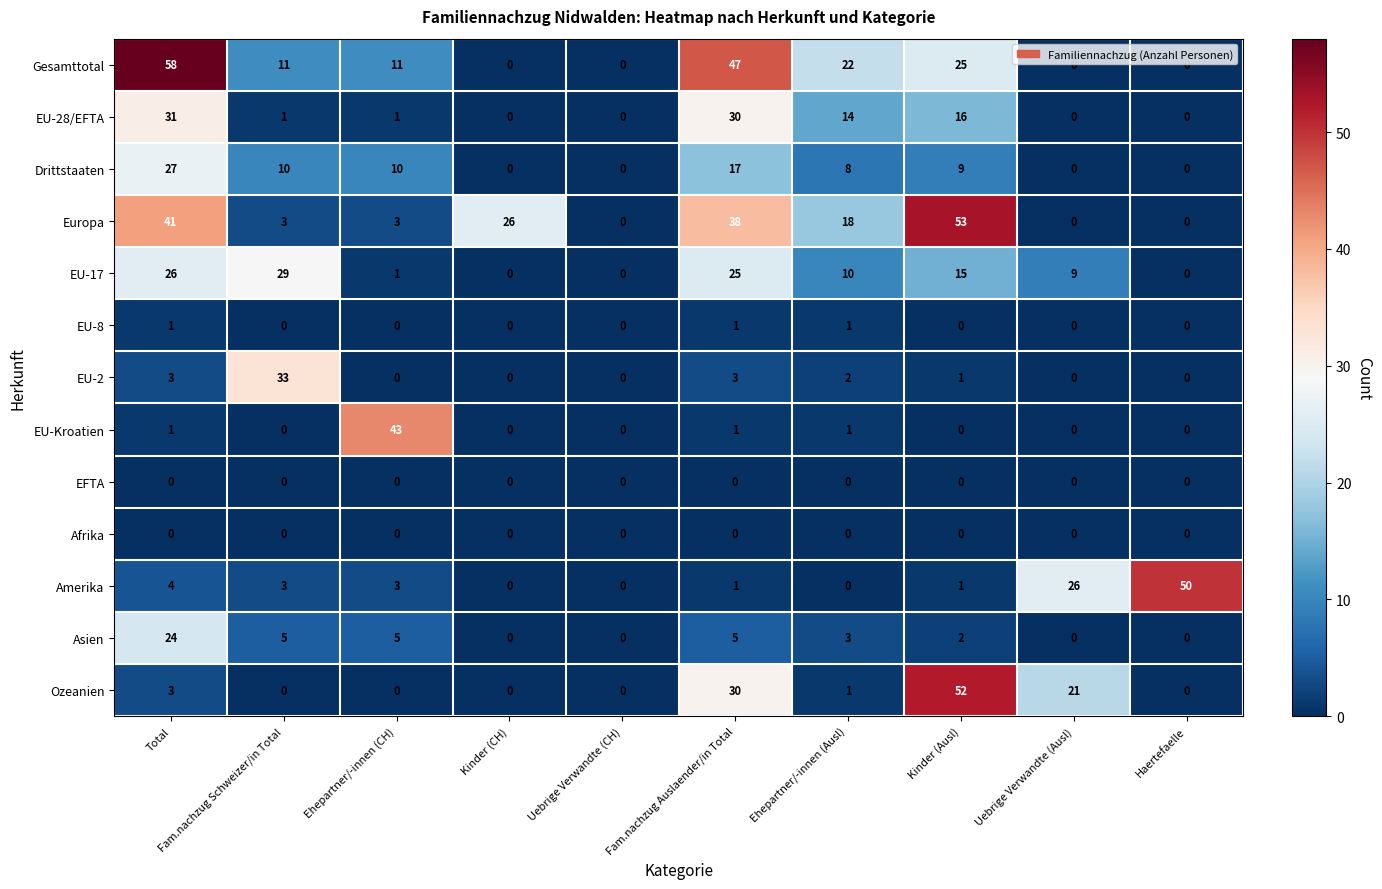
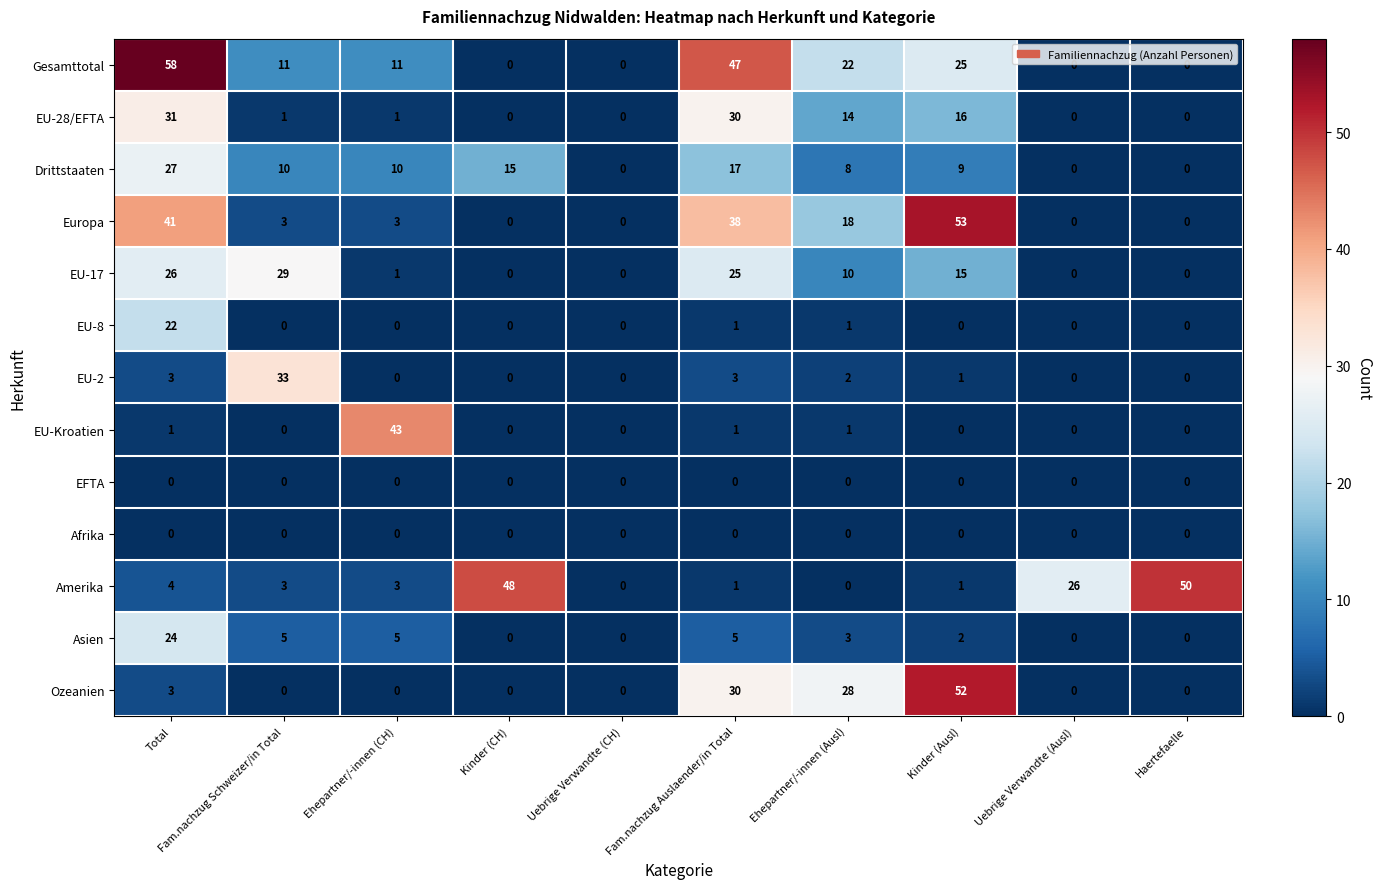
  {
    "Gesamttotal": {
      "Total": 58,
      "Fam.nachzug Schweizer/in Total": 11,
      "Ehepartner/-innen (CH)": 11,
      "Kinder (CH)": 0,
      "Uebrige Verwandte (CH)": 0,
      "Fam.nachzug Auslaender/in Total": 47,
      "Ehepartner/-innen (Ausl)": 22,
      "Kinder (Ausl)": 25
    },
    "EU-28/EFTA": {
      "Total": 31,
      "Fam.nachzug Schweizer/in Total": 1,
      "Ehepartner/-innen (CH)": 1,
      "Kinder (CH)": 0,
      "Uebrige Verwandte (CH)": 0,
      "Fam.nachzug Auslaender/in Total": 30,
      "Ehepartner/-innen (Ausl)": 14,
      "Kinder (Ausl)": 16,
      "Uebrige Verwandte (Ausl)": 0,
      "Haertefaelle": 0
    },
    "Drittstaaten": {
      "Total": 27,
      "Fam.nachzug Schweizer/in Total": 10,
      "Ehepartner/-innen (CH)": 10,
-     "Kinder (CH)": 0,
+     "Kinder (CH)": 15,
      "Uebrige Verwandte (CH)": 0,
      "Fam.nachzug Auslaender/in Total": 17,
      "Ehepartner/-innen (Ausl)": 8,
      "Kinder (Ausl)": 9,
      "Uebrige Verwandte (Ausl)": 0,
      "Haertefaelle": 0
    },
    "Europa": {
      "Total": 41,
      "Fam.nachzug Schweizer/in Total": 3,
      "Ehepartner/-innen (CH)": 3,
-     "Kinder (CH)": 26,
+     "Kinder (CH)": 0,
      "Uebrige Verwandte (CH)": 0,
      "Fam.nachzug Auslaender/in Total": 38,
      "Ehepartner/-innen (Ausl)": 18,
      "Kinder (Ausl)": 53,
      "Uebrige Verwandte (Ausl)": 0,
      "Haertefaelle": 0
    },
    "EU-17": {
      "Total": 26,
      "Fam.nachzug Schweizer/in Total": 29,
      "Ehepartner/-innen (CH)": 1,
      "Kinder (CH)": 0,
      "Uebrige Verwandte (CH)": 0,
      "Fam.nachzug Auslaender/in Total": 25,
      "Ehepartner/-innen (Ausl)": 10,
      "Kinder (Ausl)": 15,
-     "Uebrige Verwandte (Ausl)": 9,
+     "Uebrige Verwandte (Ausl)": 0,
      "Haertefaelle": 0
    },
    "EU-8": {
-     "Total": 1,
+     "Total": 22,
      "Fam.nachzug Schweizer/in Total": 0,
      "Ehepartner/-innen (CH)": 0,
      "Kinder (CH)": 0,
      "Uebrige Verwandte (CH)": 0,
      "Fam.nachzug Auslaender/in Total": 1,
      "Ehepartner/-innen (Ausl)": 1,
      "Kinder (Ausl)": 0,
      "Uebrige Verwandte (Ausl)": 0,
      "Haertefaelle": 0
    },
    "EU-2": {
      "Total": 3,
      "Fam.nachzug Schweizer/in Total": 33,
      "Ehepartner/-innen (CH)": 0,
      "Kinder (CH)": 0,
      "Uebrige Verwandte (CH)": 0,
      "Fam.nachzug Auslaender/in Total": 3,
      "Ehepartner/-innen (Ausl)": 2,
      "Kinder (Ausl)": 1,
      "Uebrige Verwandte (Ausl)": 0,
      "Haertefaelle": 0
    },
    "EU-Kroatien": {
      "Total": 1,
      "Fam.nachzug Schweizer/in Total": 0,
      "Ehepartner/-innen (CH)": 43,
      "Kinder (CH)": 0,
      "Uebrige Verwandte (CH)": 0,
      "Fam.nachzug Auslaender/in Total": 1,
      "Ehepartner/-innen (Ausl)": 1,
      "Kinder (Ausl)": 0,
      "Uebrige Verwandte (Ausl)": 0,
      "Haertefaelle": 0
    },
    "EFTA": {
      "Total": 0,
      "Fam.nachzug Schweizer/in Total": 0,
      "Ehepartner/-innen (CH)": 0,
      "Kinder (CH)": 0,
      "Uebrige Verwandte (CH)": 0,
      "Fam.nachzug Auslaender/in Total": 0,
      "Ehepartner/-innen (Ausl)": 0,
      "Kinder (Ausl)": 0,
      "Uebrige Verwandte (Ausl)": 0,
      "Haertefaelle": 0
    },
    "Afrika": {
      "Total": 0,
      "Fam.nachzug Schweizer/in Total": 0,
      "Ehepartner/-innen (CH)": 0,
      "Kinder (CH)": 0,
      "Uebrige Verwandte (CH)": 0,
      "Fam.nachzug Auslaender/in Total": 0,
      "Ehepartner/-innen (Ausl)": 0,
      "Kinder (Ausl)": 0,
      "Uebrige Verwandte (Ausl)": 0,
      "Haertefaelle": 0
    },
    "Amerika": {
      "Total": 4,
      "Fam.nachzug Schweizer/in Total": 3,
      "Ehepartner/-innen (CH)": 3,
-     "Kinder (CH)": 0,
+     "Kinder (CH)": 48,
      "Uebrige Verwandte (CH)": 0,
      "Fam.nachzug Auslaender/in Total": 1,
      "Ehepartner/-innen (Ausl)": 0,
      "Kinder (Ausl)": 1,
      "Uebrige Verwandte (Ausl)": 26,
      "Haertefaelle": 50
    },
    "Asien": {
      "Total": 24,
      "Fam.nachzug Schweizer/in Total": 5,
      "Ehepartner/-innen (CH)": 5,
      "Kinder (CH)": 0,
      "Uebrige Verwandte (CH)": 0,
      "Fam.nachzug Auslaender/in Total": 5,
      "Ehepartner/-innen (Ausl)": 3,
      "Kinder (Ausl)": 2,
      "Uebrige Verwandte (Ausl)": 0,
      "Haertefaelle": 0
    },
    "Ozeanien": {
      "Total": 3,
      "Fam.nachzug Schweizer/in Total": 0,
      "Ehepartner/-innen (CH)": 0,
      "Kinder (CH)": 0,
      "Uebrige Verwandte (CH)": 0,
      "Fam.nachzug Auslaender/in Total": 30,
-     "Ehepartner/-innen (Ausl)": 1,
+     "Ehepartner/-innen (Ausl)": 28,
      "Kinder (Ausl)": 52,
-     "Uebrige Verwandte (Ausl)": 21,
+     "Uebrige Verwandte (Ausl)": 0,
      "Haertefaelle": 0
    }
  }
